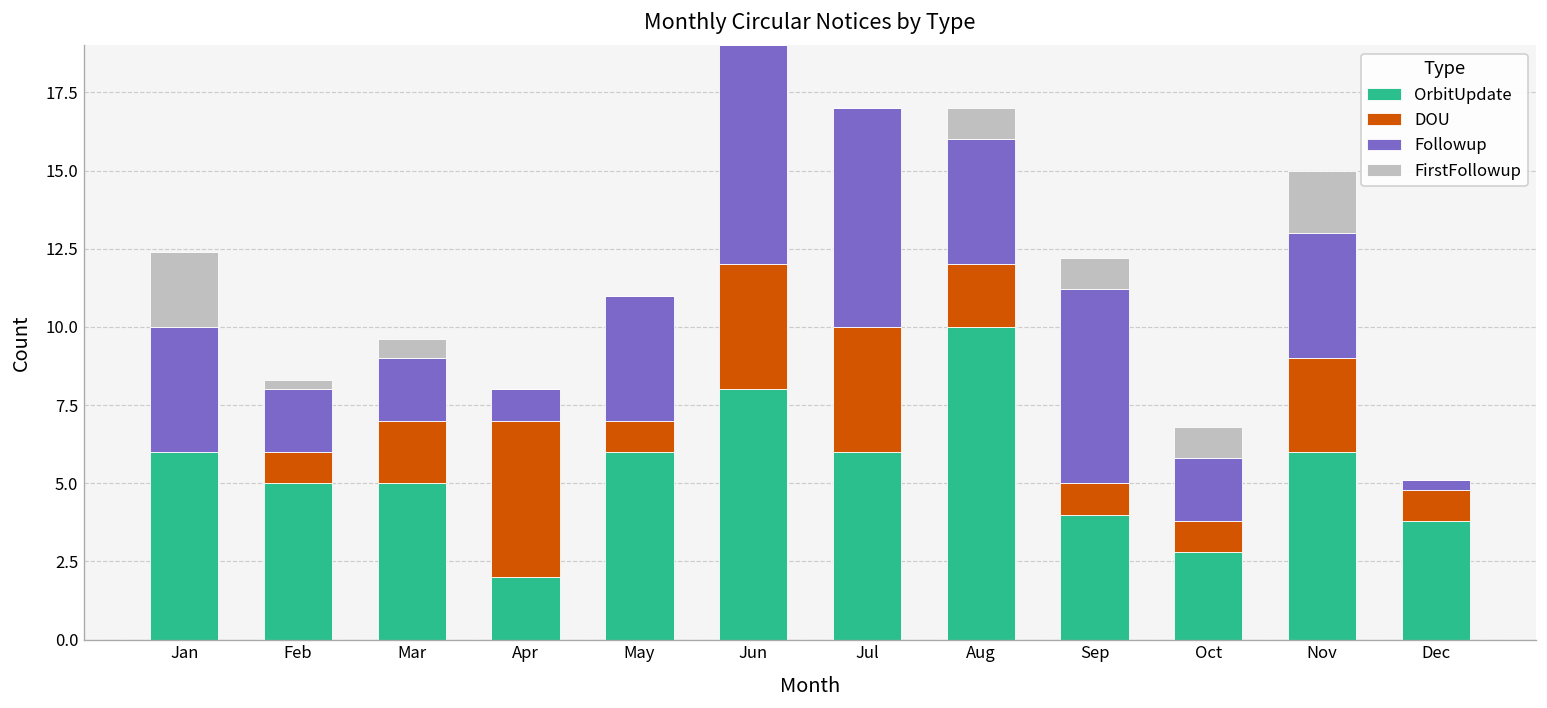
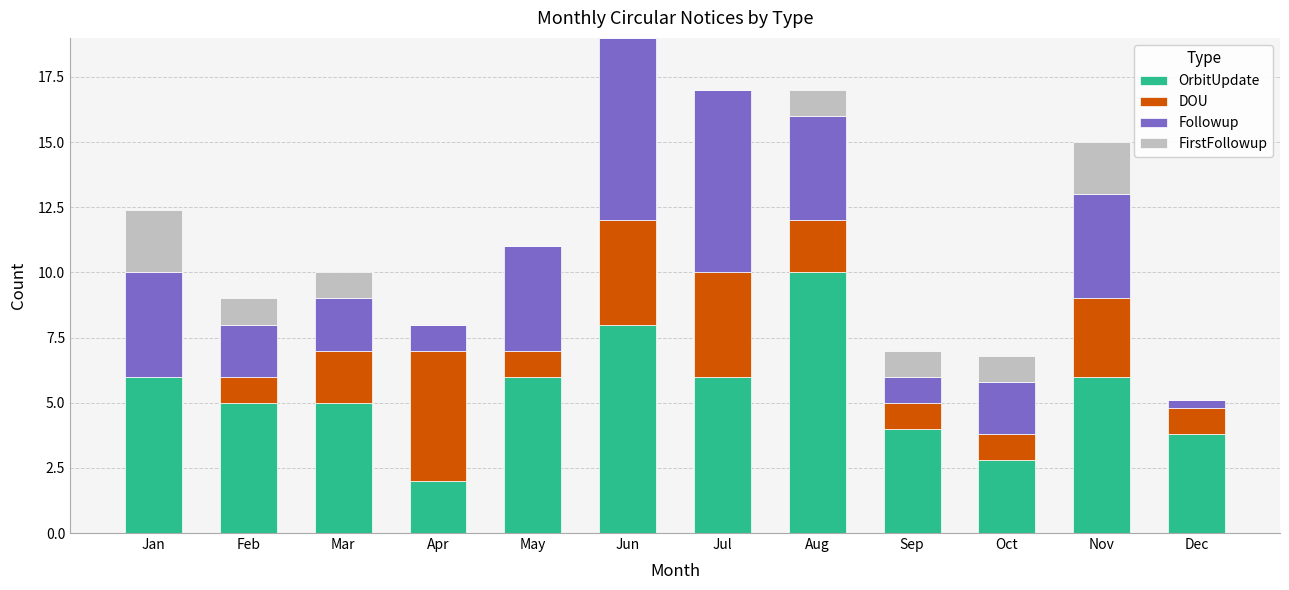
  {
    "OrbitUpdate": {
      "Jan": 6.0,
      "Feb": 5.0,
      "Mar": 5.0,
      "Apr": 2.0,
      "May": 6.0,
      "Jun": 8.0,
      "Jul": 6.0,
      "Aug": 10.0,
      "Sep": 4.0,
      "Oct": 2.8,
      "Nov": 6.0,
      "Dec": 3.8
    },
    "DOU": {
      "Jan": 0.0,
      "Feb": 1.0,
      "Mar": 2.0,
      "Apr": 5.0,
      "May": 1.0,
      "Jun": 4.0,
      "Jul": 4.0,
      "Aug": 2.0,
      "Sep": 1.0,
      "Oct": 1.0,
      "Nov": 3.0,
      "Dec": 1.0
    },
    "Followup": {
      "Jan": 4.0,
      "Feb": 2.0,
      "Mar": 2.0,
      "Apr": 1.0,
      "May": 4.0,
      "Jun": 7.0,
      "Jul": 7.0,
      "Aug": 4.0,
-     "Sep": 6.2,
+     "Sep": 1.0,
      "Oct": 2.0,
      "Nov": 4.0,
      "Dec": 0.3
    },
    "FirstFollowup": {
      "Jan": 2.4,
-     "Feb": 0.3,
-     "Mar": 0.6,
+     "Feb": 1.0,
+     "Mar": 1.0,
      "Apr": 0.0,
      "May": 0.0,
      "Jun": 0.0,
      "Jul": 0.0,
      "Aug": 1.0,
      "Sep": 1.0,
      "Oct": 1.0,
      "Nov": 2.0,
      "Dec": 0.0
    }
  }
